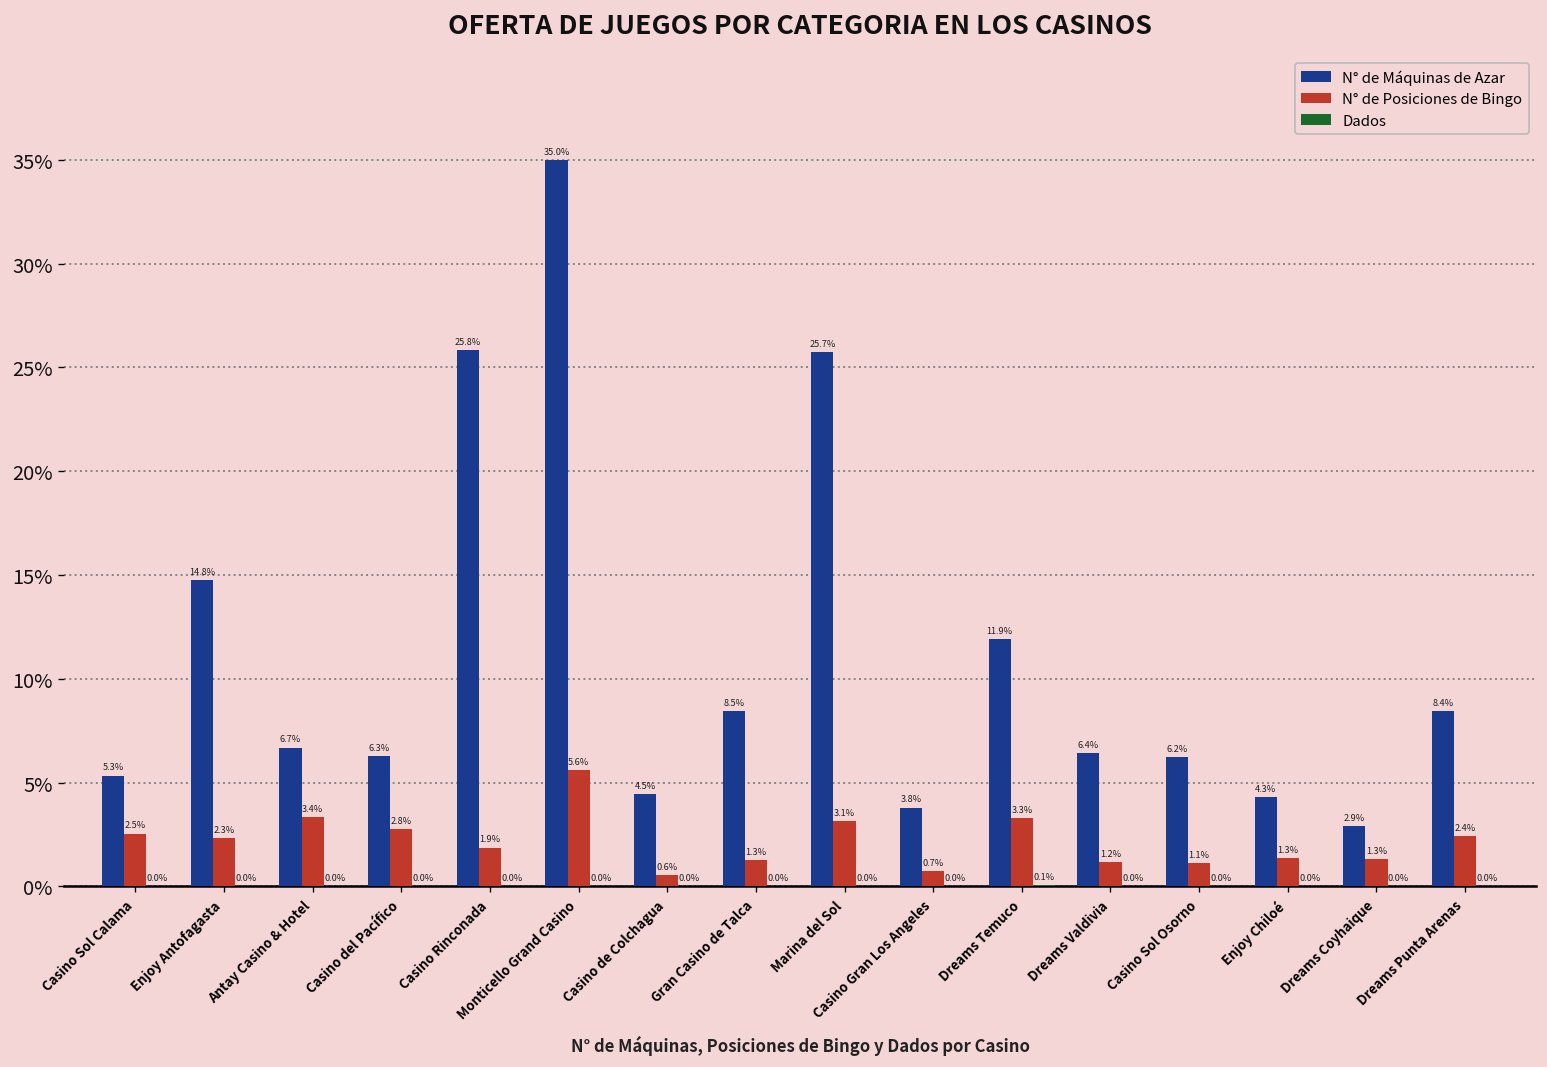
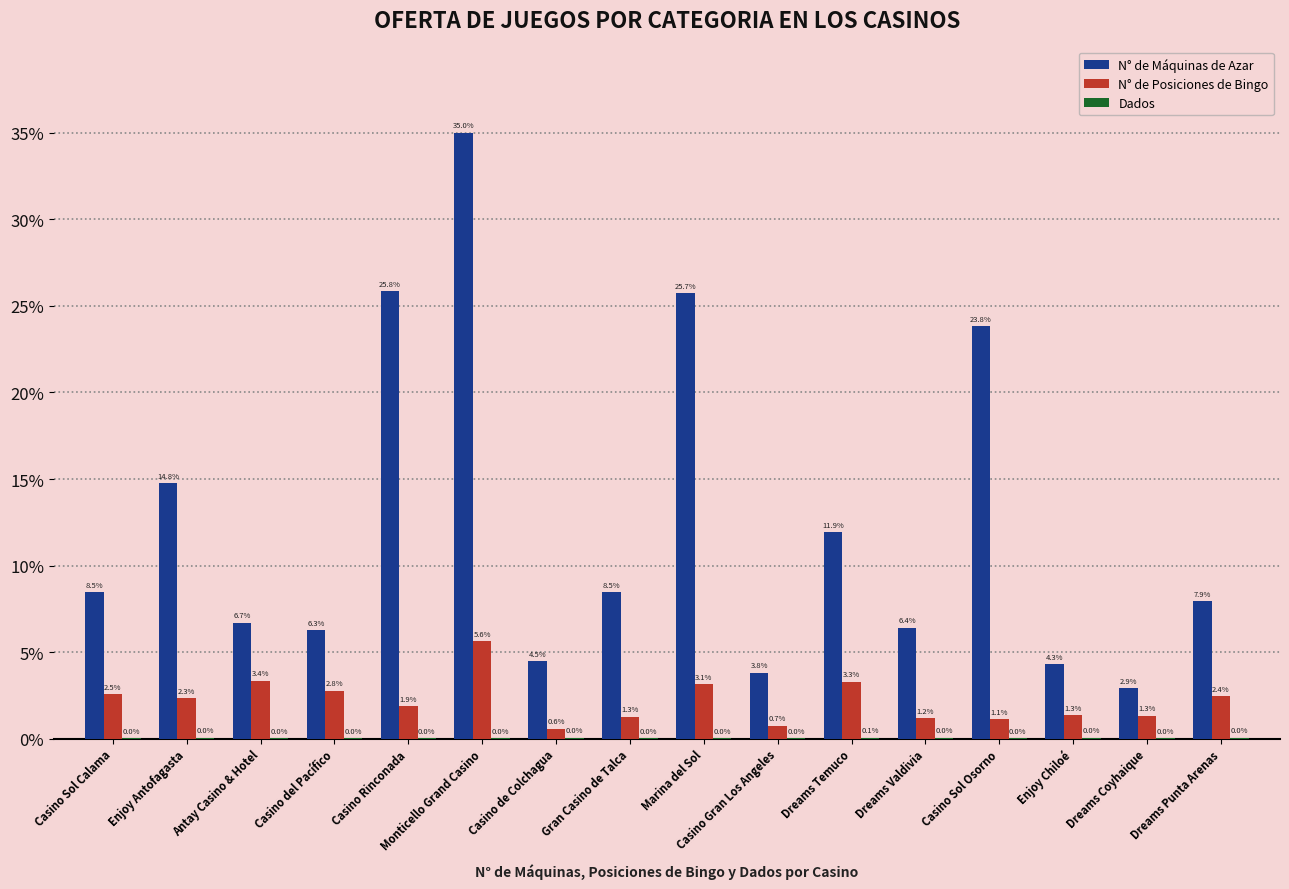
  {
    "N° de Máquinas de Azar": {
-     "Casino Sol Calama": "5.3%",
+     "Casino Sol Calama": "8.5%",
      "Enjoy Antofagasta": "14.8%",
      "Antay Casino & Hotel": "6.7%",
      "Casino del Pacífico": "6.3%",
      "Casino Rinconada": "25.8%",
      "Monticello Grand Casino": "35.0%",
      "Casino de Colchagua": "4.5%",
      "Gran Casino de Talca": "8.5%",
      "Marina del Sol": "25.7%",
      "Casino Gran Los Angeles": "3.8%",
      "Dreams Temuco": "11.9%",
      "Dreams Valdivia": "6.4%",
-     "Casino Sol Osorno": "6.2%",
+     "Casino Sol Osorno": "23.8%",
      "Enjoy Chiloé": "4.3%",
      "Dreams Coyhaique": "2.9%",
-     "Dreams Punta Arenas": "8.4%"
+     "Dreams Punta Arenas": "7.9%"
    },
    "N° de Posiciones de Bingo": {
      "Casino Sol Calama": "2.5%",
      "Enjoy Antofagasta": "2.3%",
      "Antay Casino & Hotel": "3.4%",
      "Casino del Pacífico": "2.8%",
      "Casino Rinconada": "1.9%",
      "Monticello Grand Casino": "5.6%",
      "Casino de Colchagua": "0.6%",
      "Gran Casino de Talca": "1.3%",
      "Marina del Sol": "3.1%",
      "Casino Gran Los Angeles": "0.7%",
      "Dreams Temuco": "3.3%",
      "Dreams Valdivia": "1.2%",
      "Casino Sol Osorno": "1.1%",
      "Enjoy Chiloé": "1.3%",
      "Dreams Coyhaique": "1.3%",
      "Dreams Punta Arenas": "2.4%"
    },
    "Dados": {
      "Casino Sol Calama": "0.0%",
      "Enjoy Antofagasta": "0.0%",
      "Antay Casino & Hotel": "0.0%",
      "Casino del Pacífico": "0.0%",
      "Casino Rinconada": "0.0%",
      "Monticello Grand Casino": "0.0%",
      "Casino de Colchagua": "0.0%",
      "Gran Casino de Talca": "0.0%",
      "Marina del Sol": "0.0%",
      "Casino Gran Los Angeles": "0.0%",
      "Dreams Temuco": "0.1%",
      "Dreams Valdivia": "0.0%",
      "Casino Sol Osorno": "0.0%",
      "Enjoy Chiloé": "0.0%",
      "Dreams Coyhaique": "0.0%",
      "Dreams Punta Arenas": "0.0%"
    }
  }
